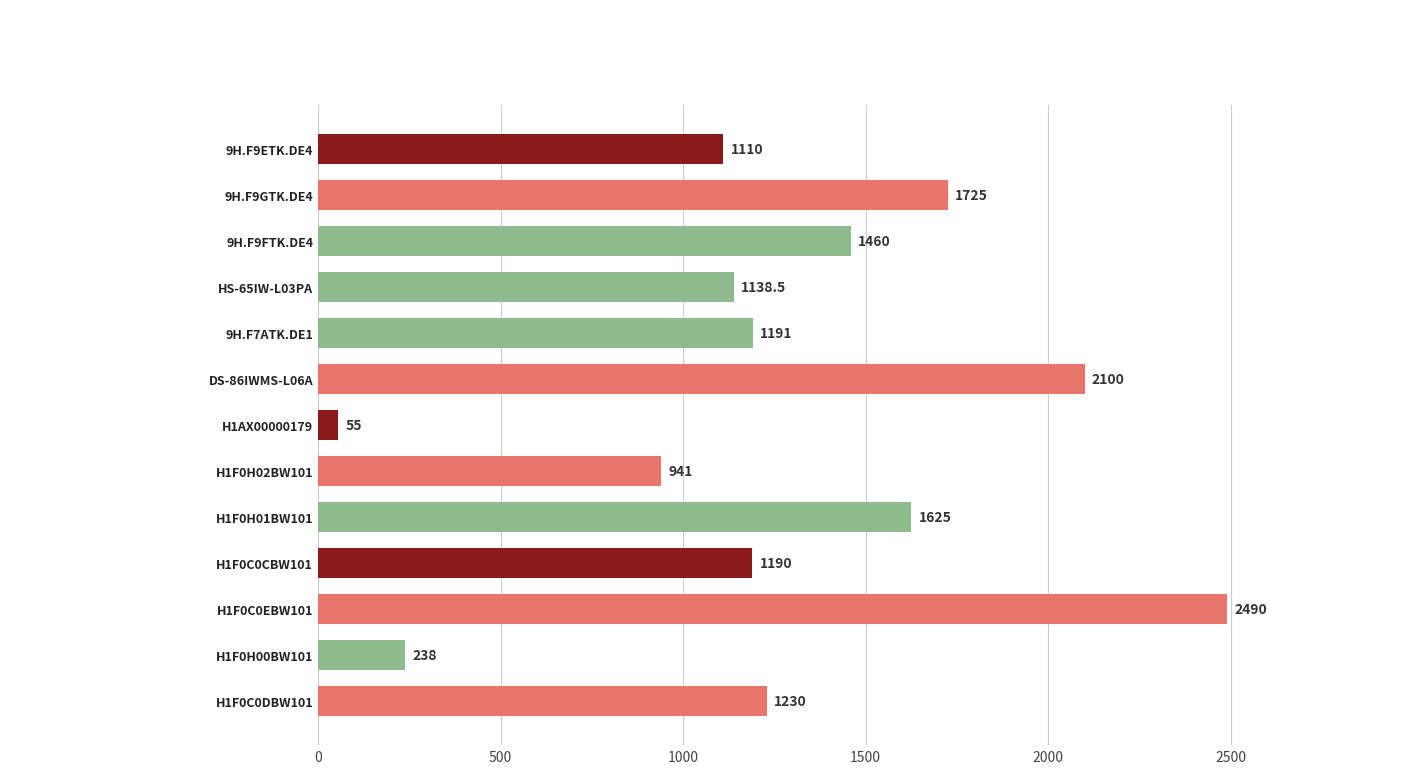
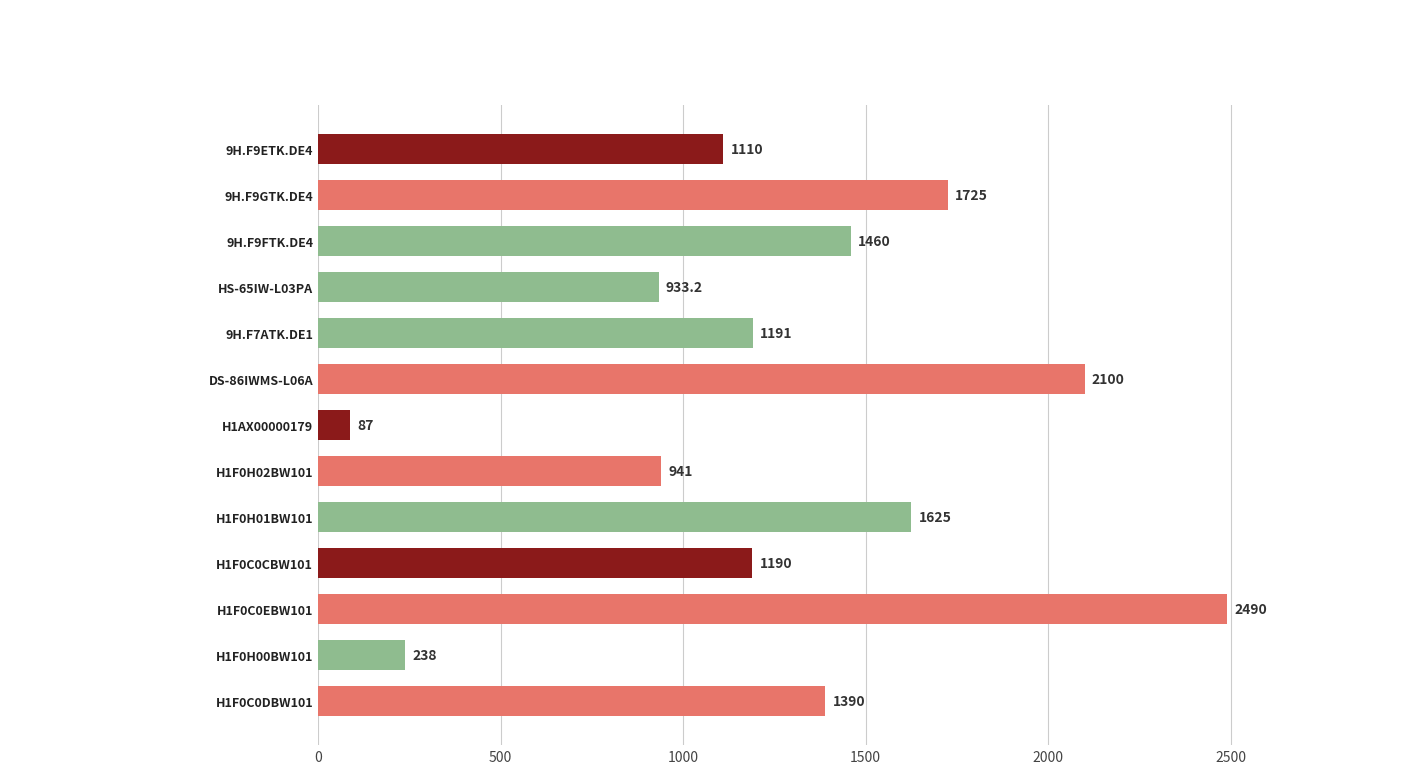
  {
    "9H.F9ETK.DE4": 1110,
    "9H.F9GTK.DE4": 1725,
    "9H.F9FTK.DE4": 1460,
-   "HS-65IW-L03PA": 1138.5,
+   "HS-65IW-L03PA": 933.2,
    "9H.F7ATK.DE1": 1191,
    "DS-86IWMS-L06A": 2100,
-   "H1AX00000179": 55,
+   "H1AX00000179": 87,
    "H1F0H02BW101": 941,
    "H1F0H01BW101": 1625,
    "H1F0C0CBW101": 1190,
    "H1F0C0EBW101": 2490,
    "H1F0H00BW101": 238,
-   "H1F0C0DBW101": 1230
+   "H1F0C0DBW101": 1390
  }
